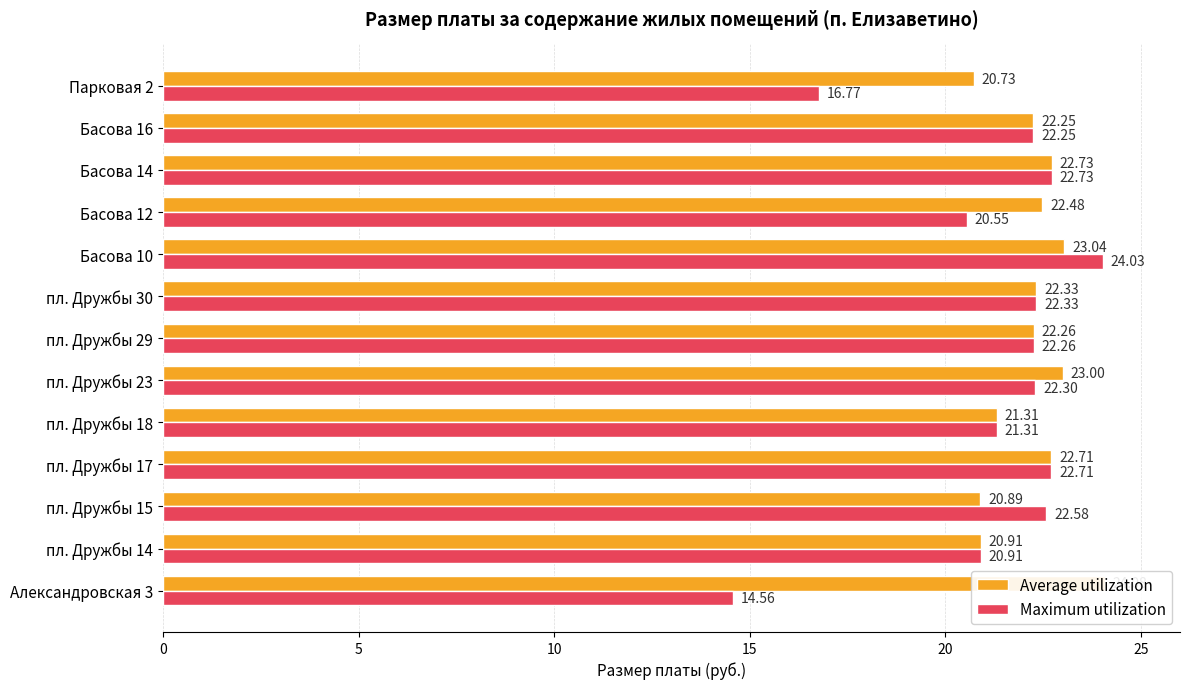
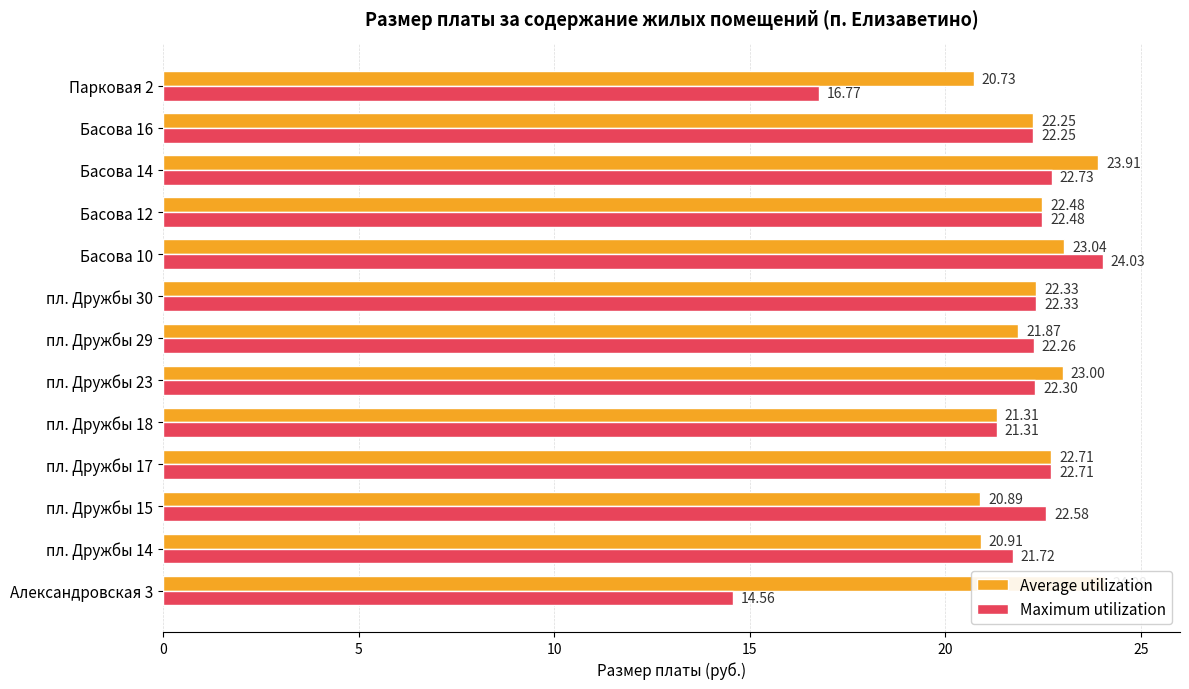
  {
    "Average utilization": {
      "Парковая 2": 20.73,
      "Басова 16": 22.25,
-     "Басова 14": 22.73,
+     "Басова 14": 23.91,
      "Басова 12": 22.48,
      "Басова 10": 23.04,
      "пл. Дружбы 30": 22.33,
-     "пл. Дружбы 29": 22.26,
+     "пл. Дружбы 29": 21.87,
      "пл. Дружбы 23": 23.00,
      "пл. Дружбы 18": 21.31,
      "пл. Дружбы 17": 22.71,
      "пл. Дружбы 15": 20.89,
      "пл. Дружбы 14": 20.91
    },
    "Maximum utilization": {
      "Парковая 2": 16.77,
      "Басова 16": 22.25,
      "Басова 14": 22.73,
-     "Басова 12": 20.55,
+     "Басова 12": 22.48,
      "Басова 10": 24.03,
      "пл. Дружбы 30": 22.33,
      "пл. Дружбы 29": 22.26,
      "пл. Дружбы 23": 22.30,
      "пл. Дружбы 18": 21.31,
      "пл. Дружбы 17": 22.71,
      "пл. Дружбы 15": 22.58,
-     "пл. Дружбы 14": 20.91,
+     "пл. Дружбы 14": 21.72,
      "Александровская 3": 14.56
    }
  }
